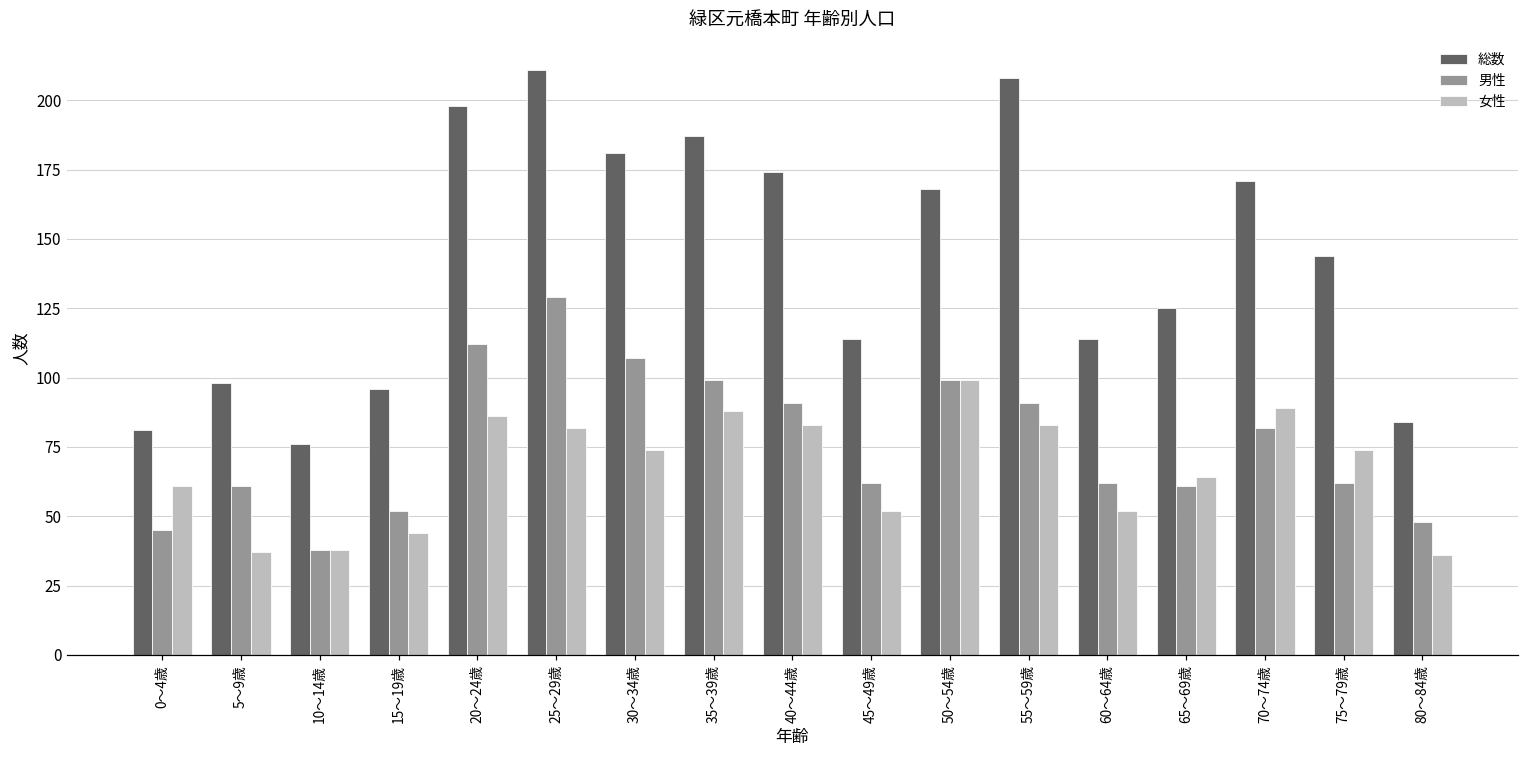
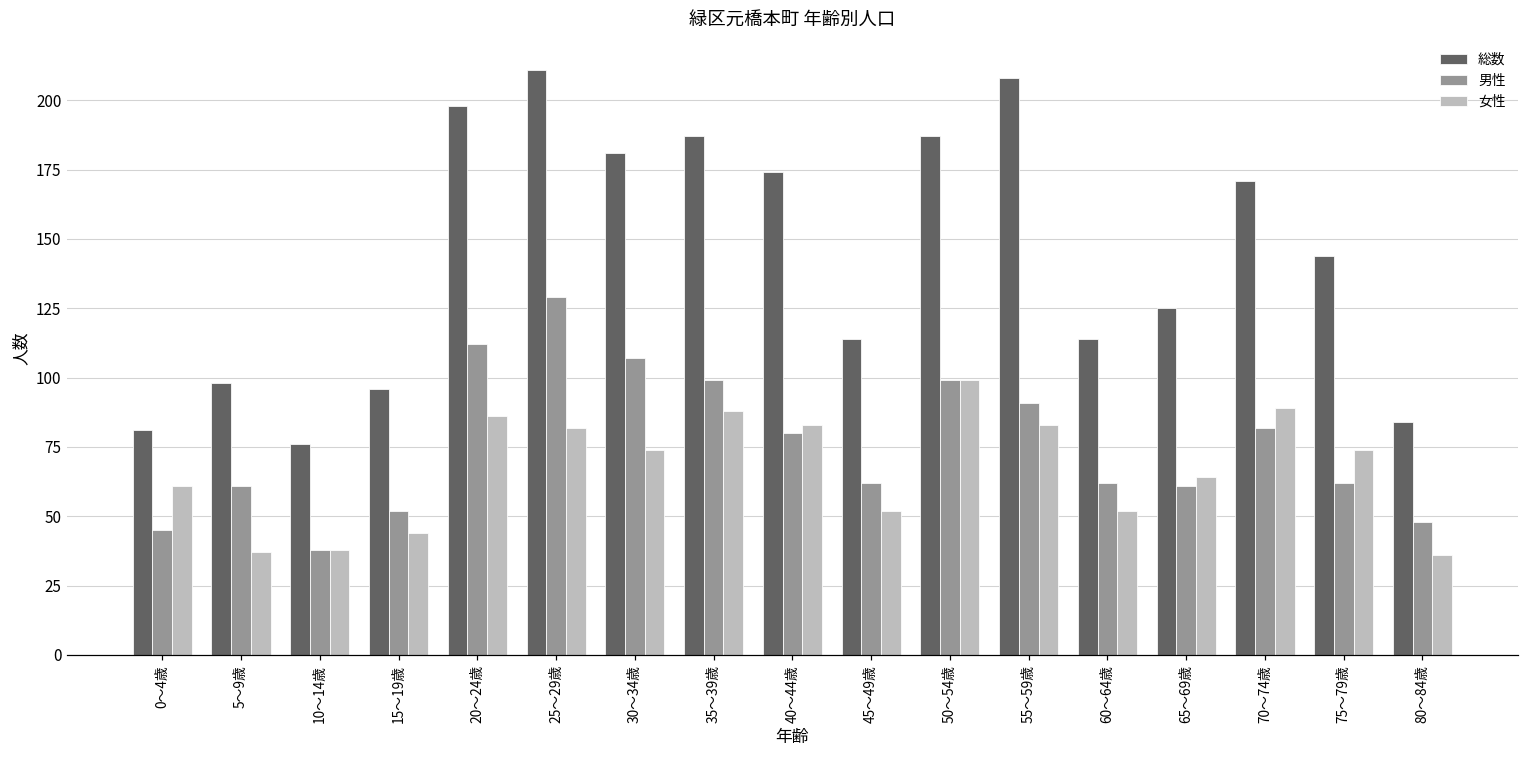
  {
    "総数": {
      "0～4歳": 81,
      "5～9歳": 98,
      "10～14歳": 76,
      "15～19歳": 96,
      "20～24歳": 198,
      "25～29歳": 211,
      "30～34歳": 181,
      "35～39歳": 187,
      "40～44歳": 174,
      "45～49歳": 114,
-     "50～54歳": 168,
+     "50～54歳": 187,
      "55～59歳": 208,
      "60～64歳": 114,
      "65～69歳": 125,
      "70～74歳": 171,
      "75～79歳": 144,
      "80～84歳": 84
    },
    "男性": {
      "0～4歳": 45,
      "5～9歳": 61,
      "10～14歳": 38,
      "15～19歳": 52,
      "20～24歳": 112,
      "25～29歳": 129,
      "30～34歳": 107,
      "35～39歳": 99,
-     "40～44歳": 91,
+     "40～44歳": 80,
      "45～49歳": 62,
      "50～54歳": 99,
      "55～59歳": 91,
      "60～64歳": 62,
      "65～69歳": 61,
      "70～74歳": 82,
      "75～79歳": 62,
      "80～84歳": 48
    },
    "女性": {
      "0～4歳": 61,
      "5～9歳": 37,
      "10～14歳": 38,
      "15～19歳": 44,
      "20～24歳": 86,
      "25～29歳": 82,
      "30～34歳": 74,
      "35～39歳": 88,
      "40～44歳": 83,
      "45～49歳": 52,
      "50～54歳": 99,
      "55～59歳": 83,
      "60～64歳": 52,
      "65～69歳": 64,
      "70～74歳": 89,
      "75～79歳": 74,
      "80～84歳": 36
    }
  }
